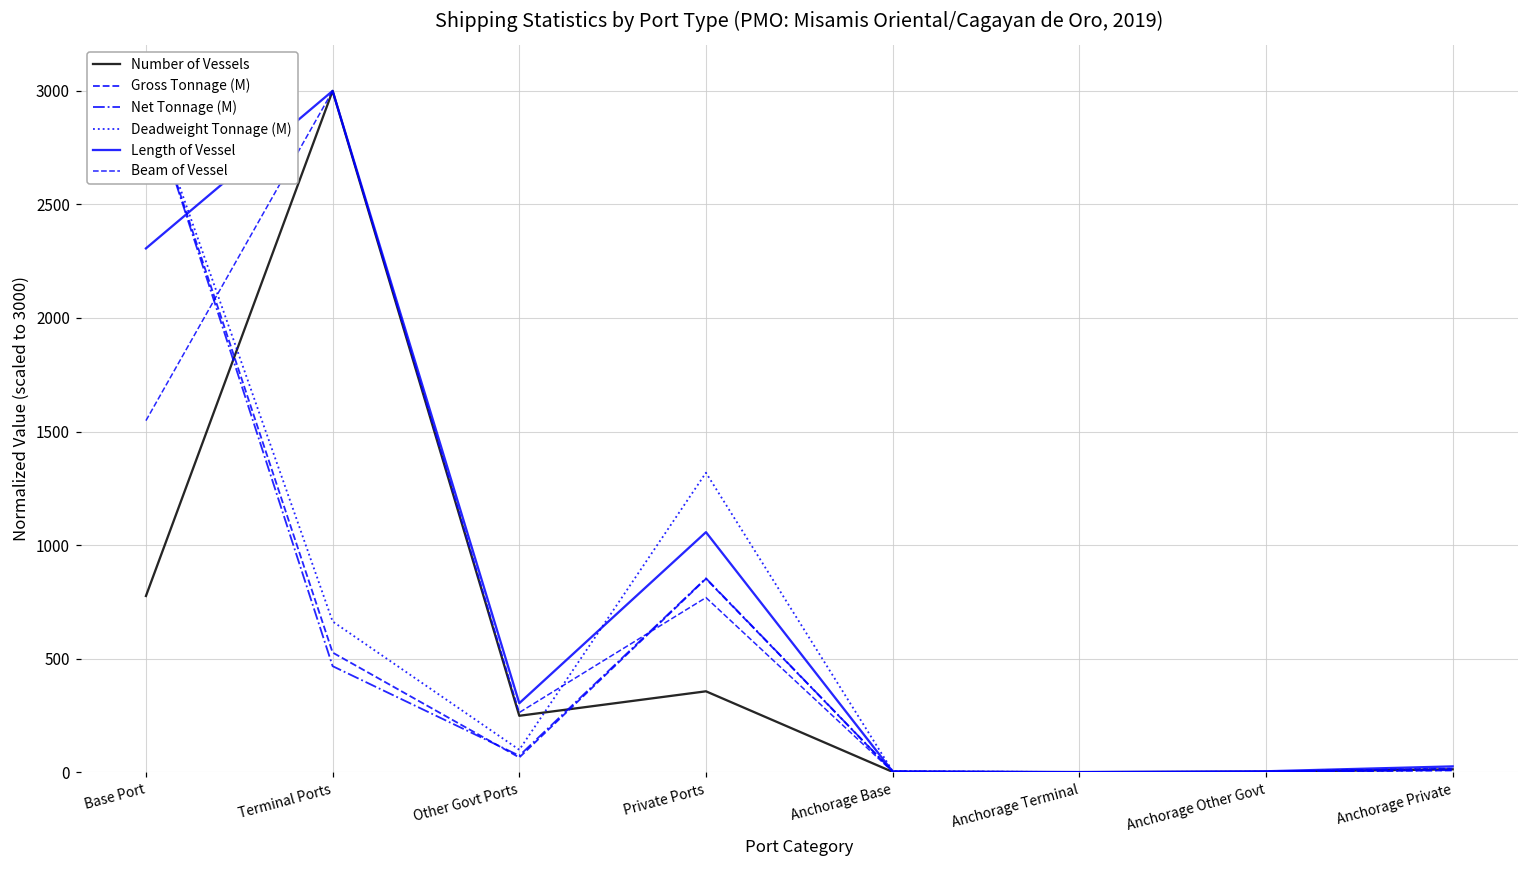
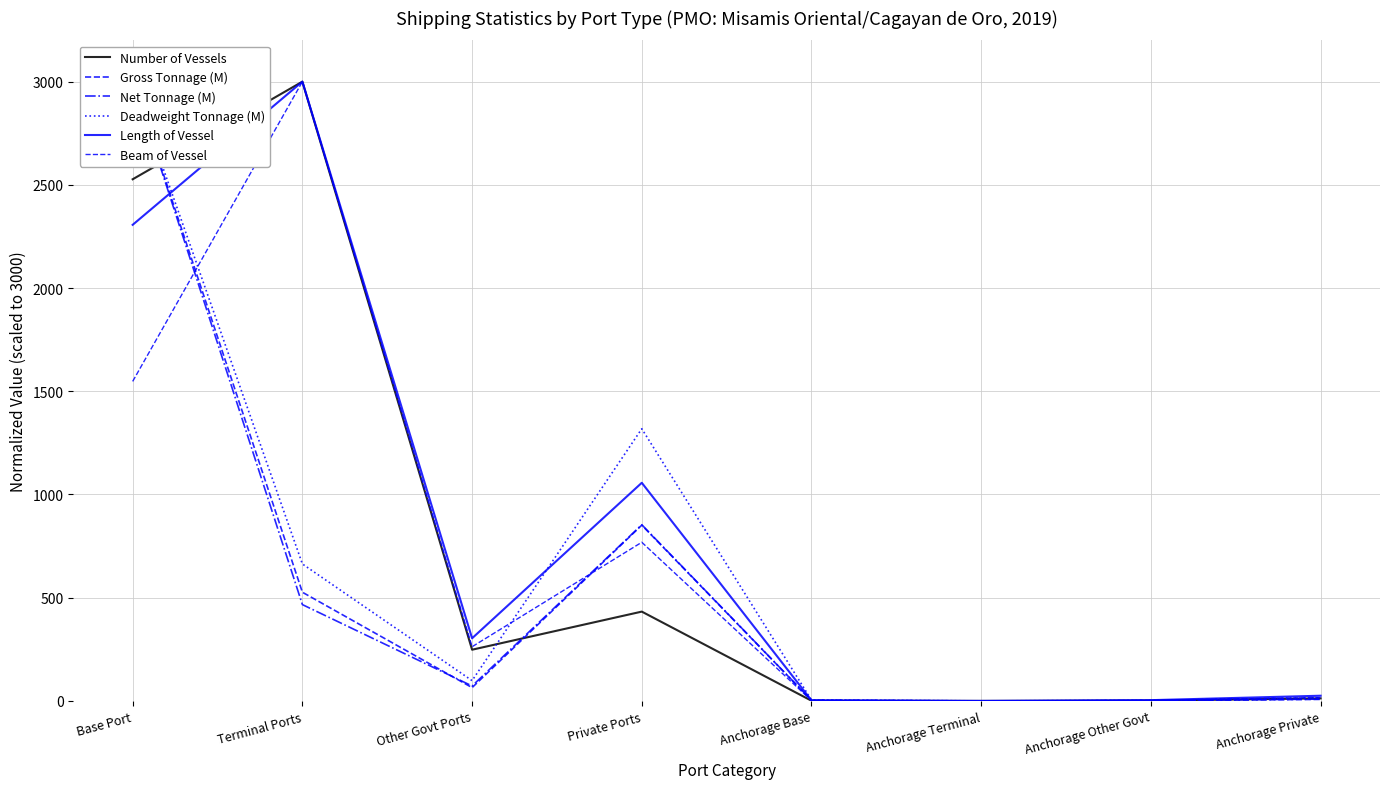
  {
    "Number of Vessels": {
-     "Base Port": 780,
+     "Base Port": 2530,
      "Other Govt Ports": 250,
-     "Private Ports": 360
+     "Private Ports": 430
    }
  }
